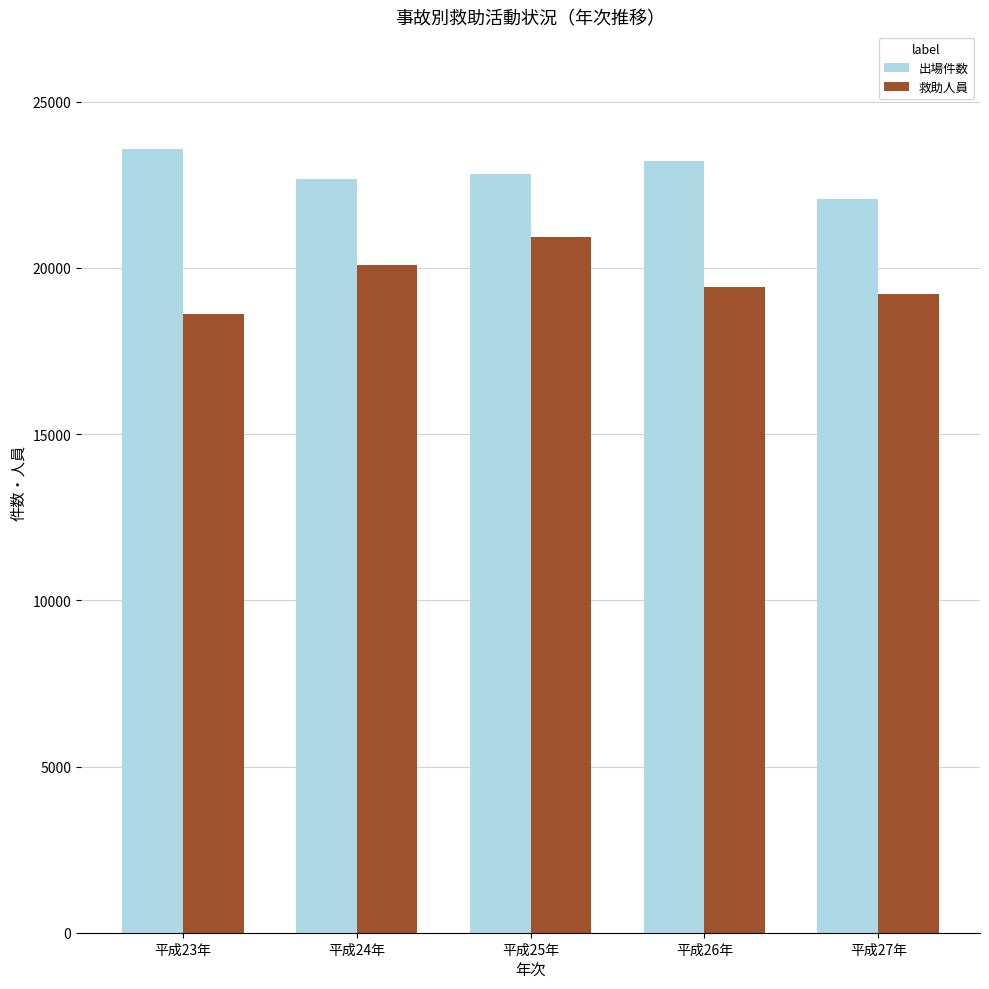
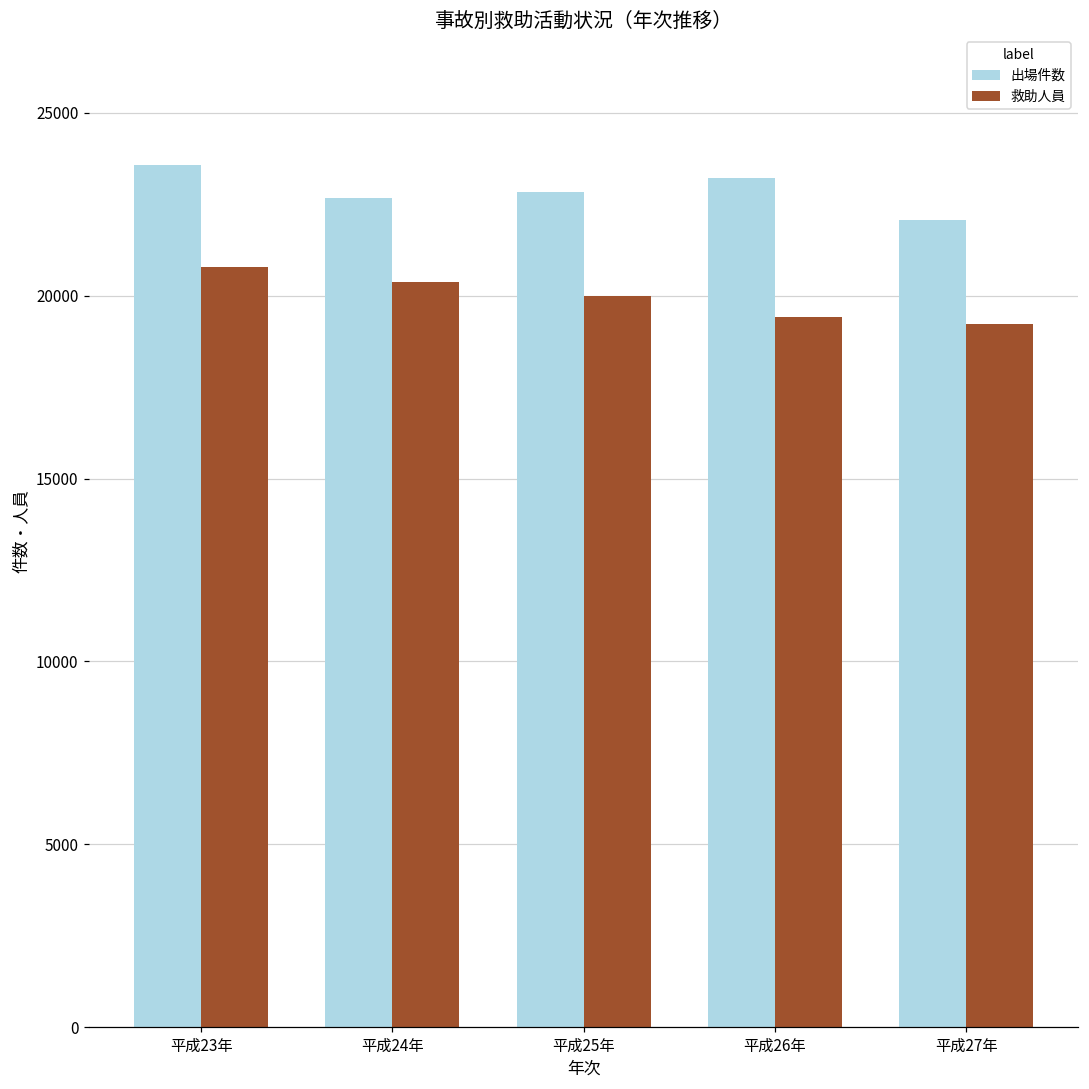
  {
    "出場件数": {
      "平成23年": 23600,
      "平成24年": 22700,
      "平成25年": 22800,
      "平成26年": 23200,
      "平成27年": 22100
    },
    "救助人員": {
-     "平成23年": 18600,
-     "平成24年": 20100,
-     "平成25年": 20900,
+     "平成23年": 20800,
+     "平成24年": 20400,
+     "平成25年": 20000,
      "平成26年": 19400,
      "平成27年": 19200
    }
  }
